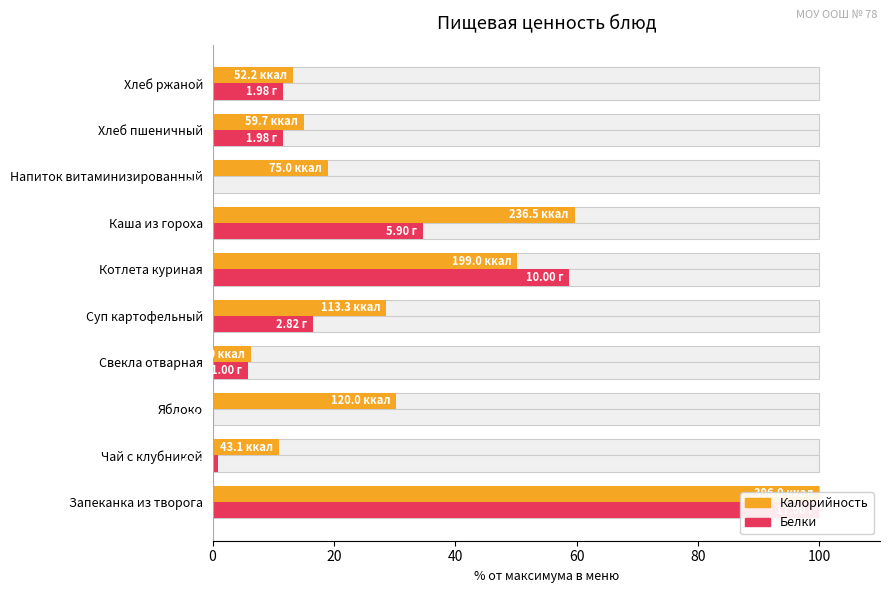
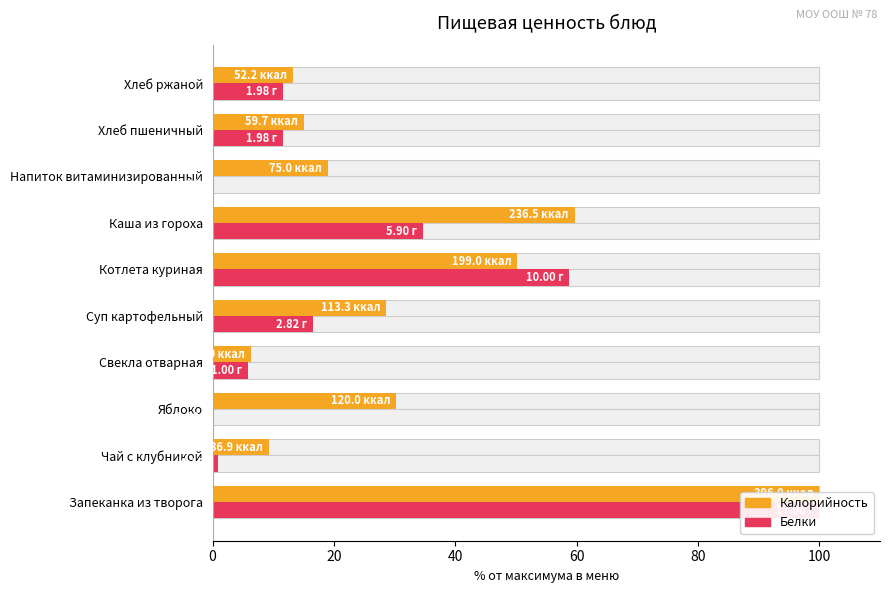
  {
    "Калорийность": {
-     "Чай с клубникой": 43.1
+     "Чай с клубникой": 36.9
    },
    "Белки": {
      "Напиток витаминизированный": 0,
      "Яблоко": 0
    }
  }
